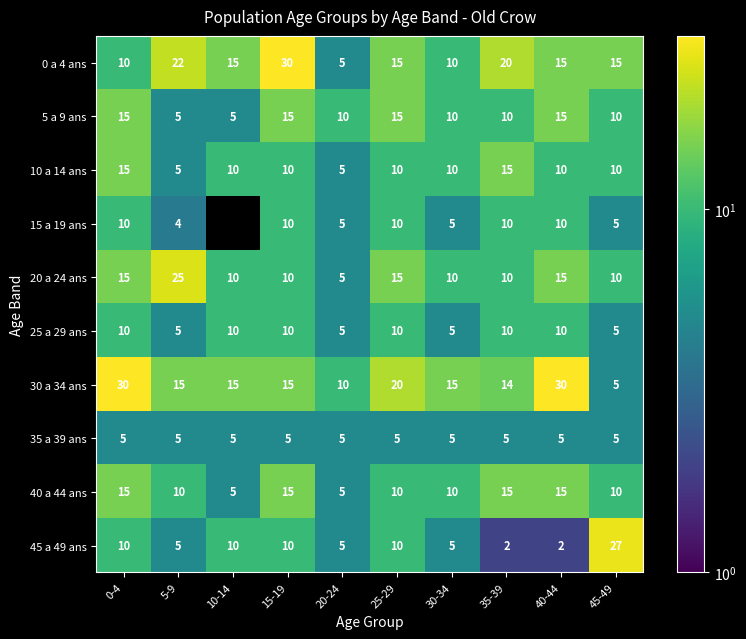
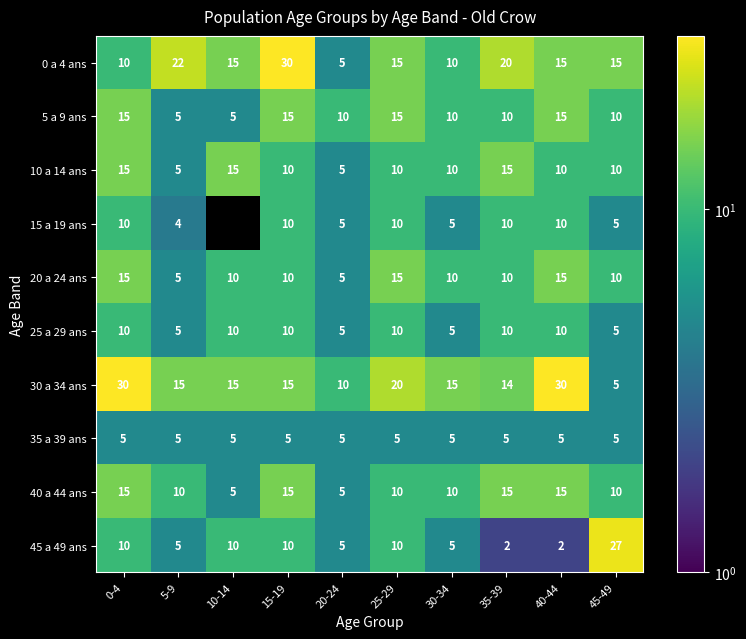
  {
    "0 a 4 ans": {
      "0-4": 10,
      "5-9": 22,
      "10-14": 15,
      "15-19": 30,
      "20-24": 5,
      "25-29": 15,
      "30-34": 10,
      "35-39": 20,
      "40-44": 15,
      "45-49": 15
    },
    "5 a 9 ans": {
      "0-4": 15,
      "5-9": 5,
      "10-14": 5,
      "15-19": 15,
      "20-24": 10,
      "25-29": 15,
      "30-34": 10,
      "35-39": 10,
      "40-44": 15,
      "45-49": 10
    },
    "10 a 14 ans": {
      "0-4": 15,
      "5-9": 5,
-     "10-14": 10,
+     "10-14": 15,
      "15-19": 10,
      "20-24": 5,
      "25-29": 10,
      "30-34": 10,
      "35-39": 15,
      "40-44": 10,
      "45-49": 10
    },
    "15 a 19 ans": {
      "0-4": 10,
      "5-9": 4,
      "15-19": 10,
      "20-24": 5,
      "25-29": 10,
      "30-34": 5,
      "35-39": 10,
      "40-44": 10,
      "45-49": 5
    },
    "20 a 24 ans": {
      "0-4": 15,
-     "5-9": 25,
+     "5-9": 5,
      "10-14": 10,
      "15-19": 10,
      "20-24": 5,
      "25-29": 15,
      "30-34": 10,
      "35-39": 10,
      "40-44": 15,
      "45-49": 10
    },
    "25 a 29 ans": {
      "0-4": 10,
      "5-9": 5,
      "10-14": 10,
      "15-19": 10,
      "20-24": 5,
      "25-29": 10,
      "30-34": 5,
      "35-39": 10,
      "40-44": 10,
      "45-49": 5
    },
    "30 a 34 ans": {
      "0-4": 30,
      "5-9": 15,
      "10-14": 15,
      "15-19": 15,
      "20-24": 10,
      "25-29": 20,
      "30-34": 15,
      "35-39": 14,
      "40-44": 30,
      "45-49": 5
    },
    "35 a 39 ans": {
      "0-4": 5,
      "5-9": 5,
      "10-14": 5,
      "15-19": 5,
      "20-24": 5,
      "25-29": 5,
      "30-34": 5,
      "35-39": 5,
      "40-44": 5,
      "45-49": 5
    },
    "40 a 44 ans": {
      "0-4": 15,
      "5-9": 10,
      "10-14": 5,
      "15-19": 15,
      "20-24": 5,
      "25-29": 10,
      "30-34": 10,
      "35-39": 15,
      "40-44": 15,
      "45-49": 10
    },
    "45 a 49 ans": {
      "0-4": 10,
      "5-9": 5,
      "10-14": 10,
      "15-19": 10,
      "20-24": 5,
      "25-29": 10,
      "30-34": 5,
      "35-39": 2,
      "40-44": 2,
      "45-49": 27
    }
  }
